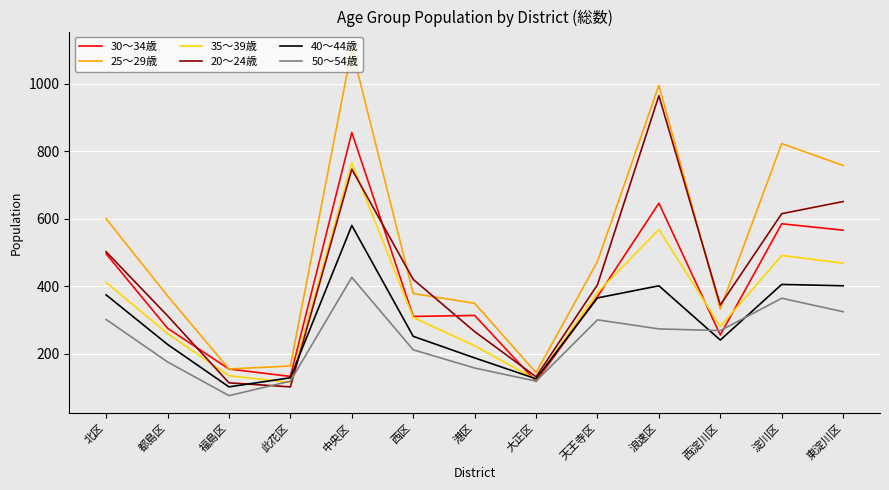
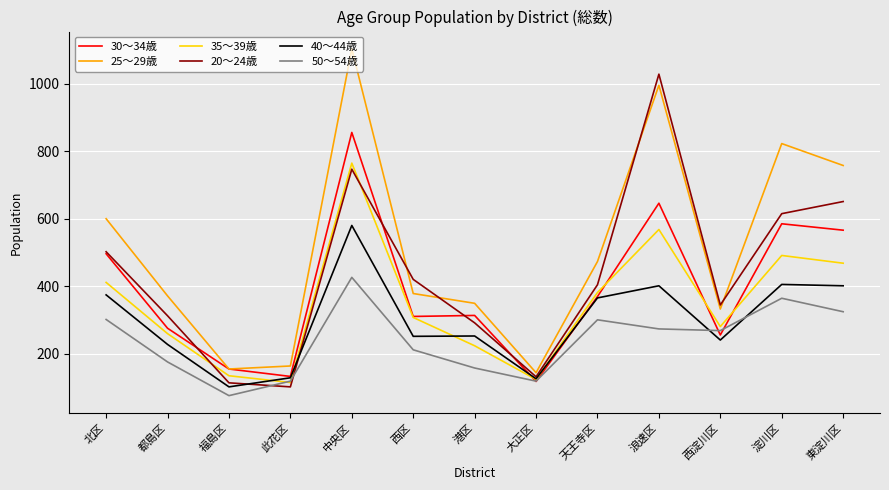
  {
    "30～34歳": {
      "都島区": 280,
      "中央区": 860,
      "港区": 310,
      "浪速区": 650,
      "西淀川区": 260,
      "淀川区": 590,
      "東淀川区": 570
    },
    "20～24歳": {
      "都島区": 310,
      "福島区": 110,
      "此花区": 100,
      "中央区": 750,
      "西区": 420,
-     "港区": 270,
+     "港区": 290,
      "天王寺区": 400,
-     "浪速区": 970,
+     "浪速区": 1030,
      "西淀川区": 340,
      "淀川区": 620,
      "東淀川区": 650
    },
    "40～44歳": {
      "北区": 370,
      "都島区": 230,
      "福島区": 100,
      "中央区": 580,
      "西区": 250,
-     "港区": 190,
+     "港区": 250,
      "浪速区": 400,
      "西淀川区": 240,
      "淀川区": 410,
      "東淀川区": 400
    },
    "50～54歳": {
      "北区": 300,
      "都島区": 180,
      "福島区": 80,
      "中央区": 430,
      "西区": 210,
      "港区": 160,
      "天王寺区": 300,
      "浪速区": 270,
      "西淀川区": 270,
      "淀川区": 360,
      "東淀川区": 320
    }
  }
